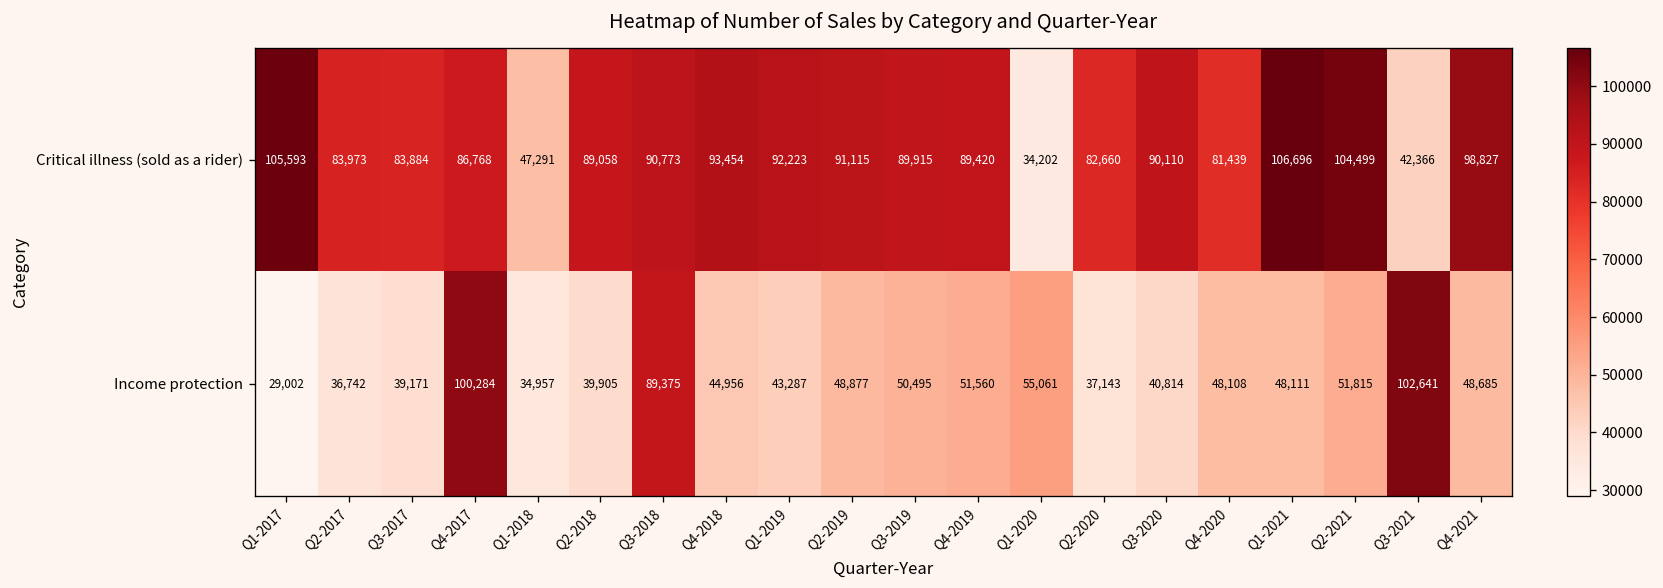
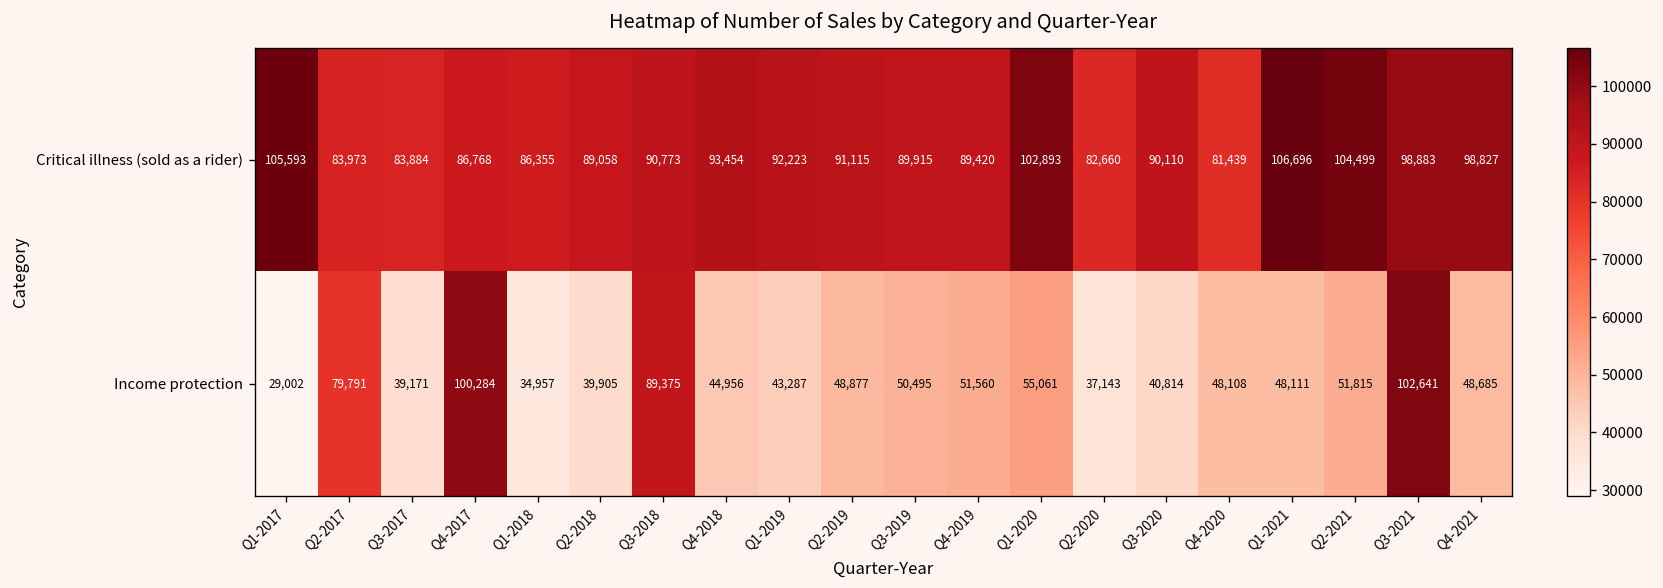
  {
    "Critical illness (sold as a rider)": {
      "Q1-2017": "105,593",
      "Q2-2017": "83,973",
      "Q3-2017": "83,884",
      "Q4-2017": "86,768",
-     "Q1-2018": "47,291",
+     "Q1-2018": "86,355",
      "Q2-2018": "89,058",
      "Q3-2018": "90,773",
      "Q4-2018": "93,454",
      "Q1-2019": "92,223",
      "Q2-2019": "91,115",
      "Q3-2019": "89,915",
      "Q4-2019": "89,420",
-     "Q1-2020": "34,202",
+     "Q1-2020": "102,893",
      "Q2-2020": "82,660",
      "Q3-2020": "90,110",
      "Q4-2020": "81,439",
      "Q1-2021": "106,696",
      "Q2-2021": "104,499",
-     "Q3-2021": "42,366",
+     "Q3-2021": "98,883",
      "Q4-2021": "98,827"
    },
    "Income protection": {
      "Q1-2017": "29,002",
-     "Q2-2017": "36,742",
+     "Q2-2017": "79,791",
      "Q3-2017": "39,171",
      "Q4-2017": "100,284",
      "Q1-2018": "34,957",
      "Q2-2018": "39,905",
      "Q3-2018": "89,375",
      "Q4-2018": "44,956",
      "Q1-2019": "43,287",
      "Q2-2019": "48,877",
      "Q3-2019": "50,495",
      "Q4-2019": "51,560",
      "Q1-2020": "55,061",
      "Q2-2020": "37,143",
      "Q3-2020": "40,814",
      "Q4-2020": "48,108",
      "Q1-2021": "48,111",
      "Q2-2021": "51,815",
      "Q3-2021": "102,641",
      "Q4-2021": "48,685"
    }
  }
